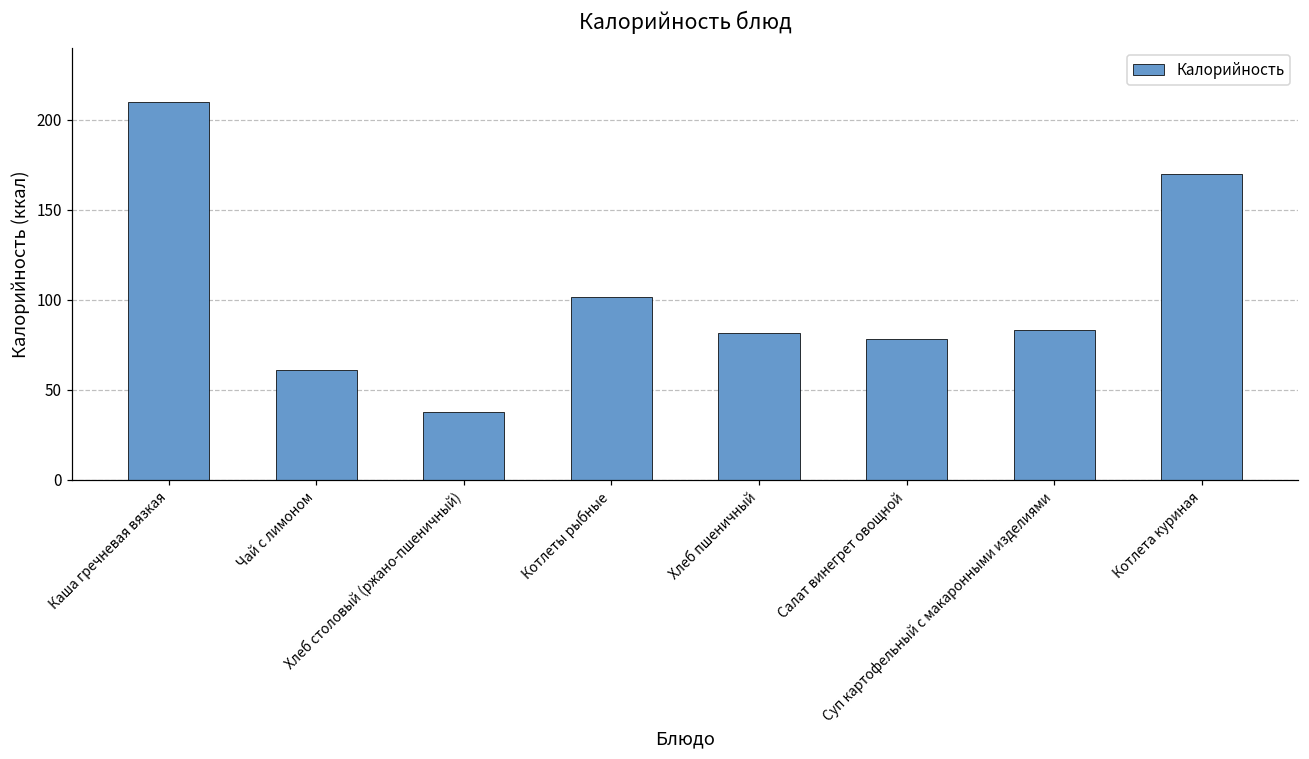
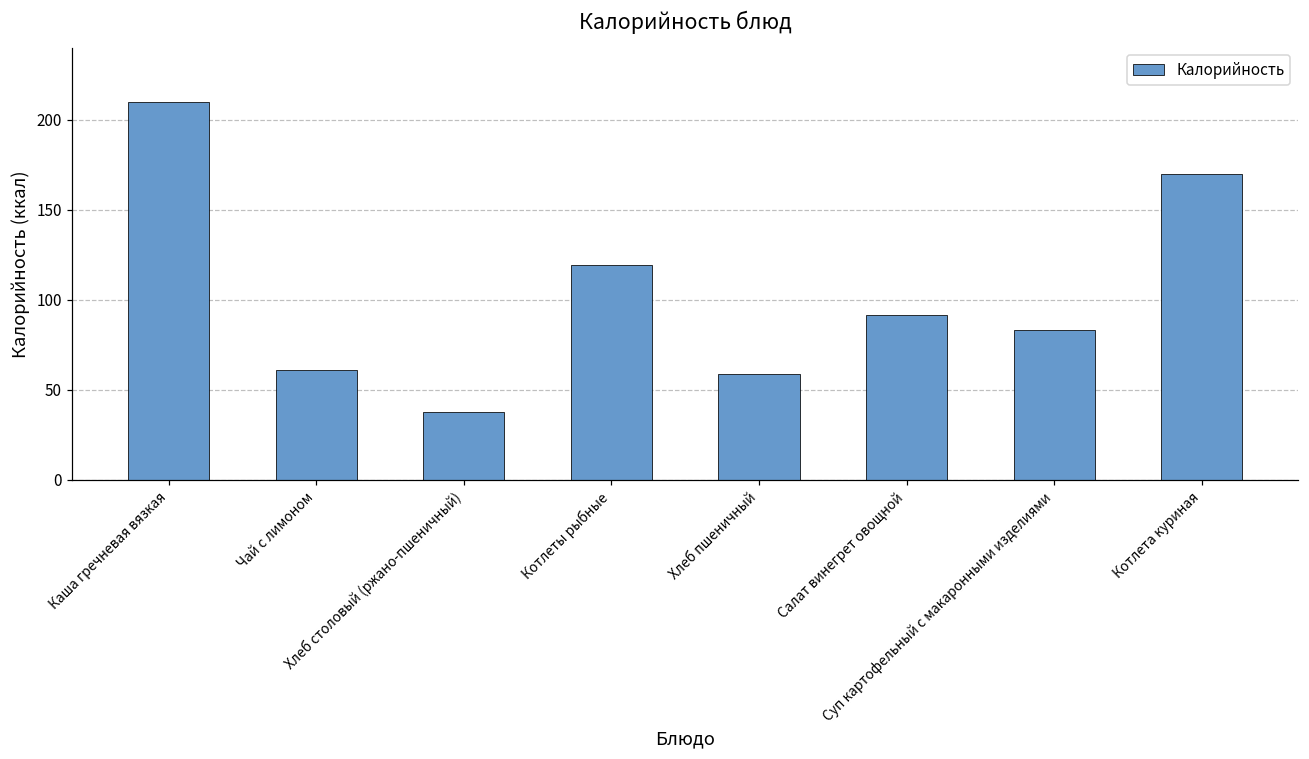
  {
    "Каша гречневая вязкая": 210,
    "Чай с лимоном": 61,
    "Хлеб столовый (ржано-пшеничный)": 38,
-   "Котлеты рыбные": 102,
-   "Хлеб пшеничный": 81,
-   "Салат винегрет овощной": 78,
+   "Котлеты рыбные": 119,
+   "Хлеб пшеничный": 59,
+   "Салат винегрет овощной": 92,
    "Суп картофельный с макаронными изделиями": 83,
    "Котлета куриная": 170
  }
